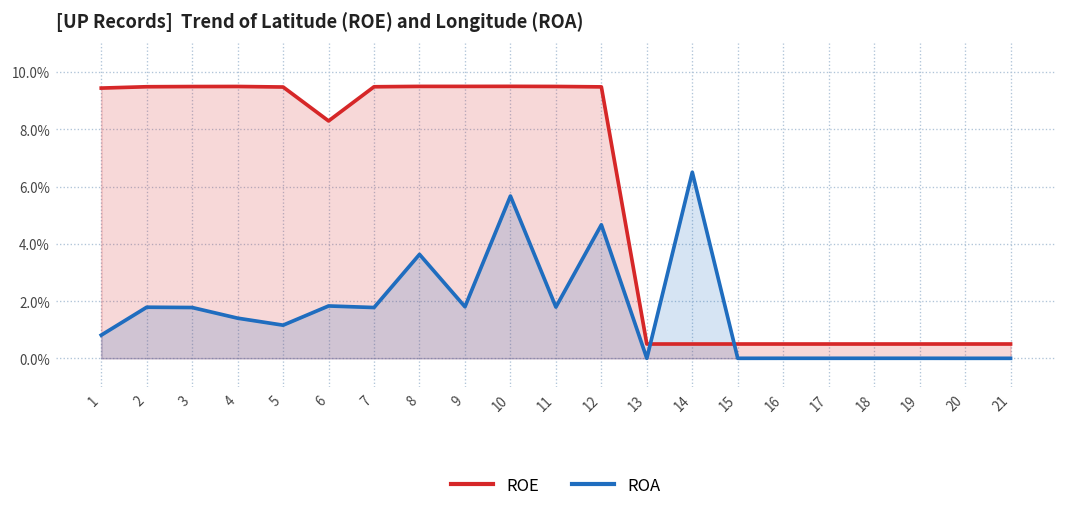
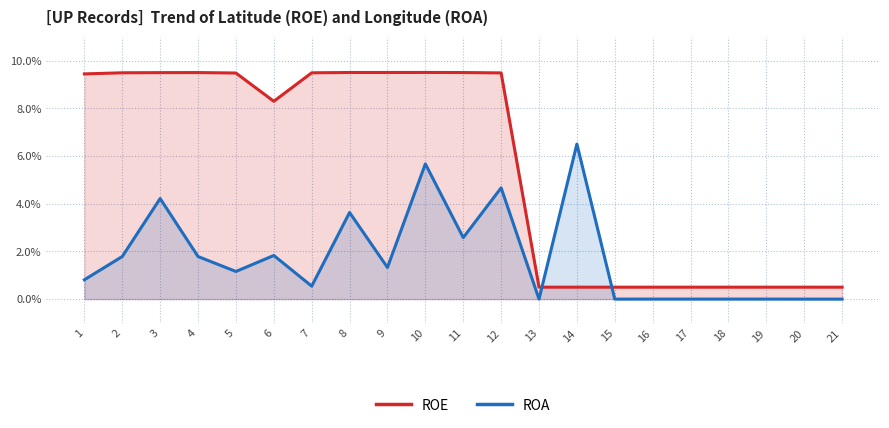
  {
    "ROE": {
      "1": "9.4%",
      "2": "9.5%",
      "3": "9.5%",
      "4": "9.5%",
      "5": "9.5%",
      "6": "8.3%",
      "7": "9.5%",
      "8": "9.5%",
      "9": "9.5%",
      "10": "9.5%",
      "11": "9.5%",
      "12": "9.5%",
      "13": "0.5%",
      "14": "0.5%",
      "15": "0.5%",
      "16": "0.5%",
      "17": "0.5%",
      "18": "0.5%",
      "19": "0.5%",
      "20": "0.5%",
      "21": "0.5%"
    },
    "ROA": {
      "1": "0.8%",
      "2": "1.8%",
-     "3": "1.8%",
-     "4": "1.4%",
+     "3": "4.2%",
+     "4": "1.8%",
      "5": "1.2%",
      "6": "1.8%",
-     "7": "1.8%",
+     "7": "0.5%",
      "8": "3.6%",
-     "9": "1.8%",
+     "9": "1.3%",
      "10": "5.7%",
-     "11": "1.8%",
+     "11": "2.6%",
      "12": "4.7%",
      "13": "0.0%",
      "14": "6.5%",
      "15": "0.0%",
      "16": "0.0%",
      "17": "0.0%",
      "18": "0.0%",
      "19": "0.0%",
      "20": "0.0%",
      "21": "0.0%"
    }
  }
